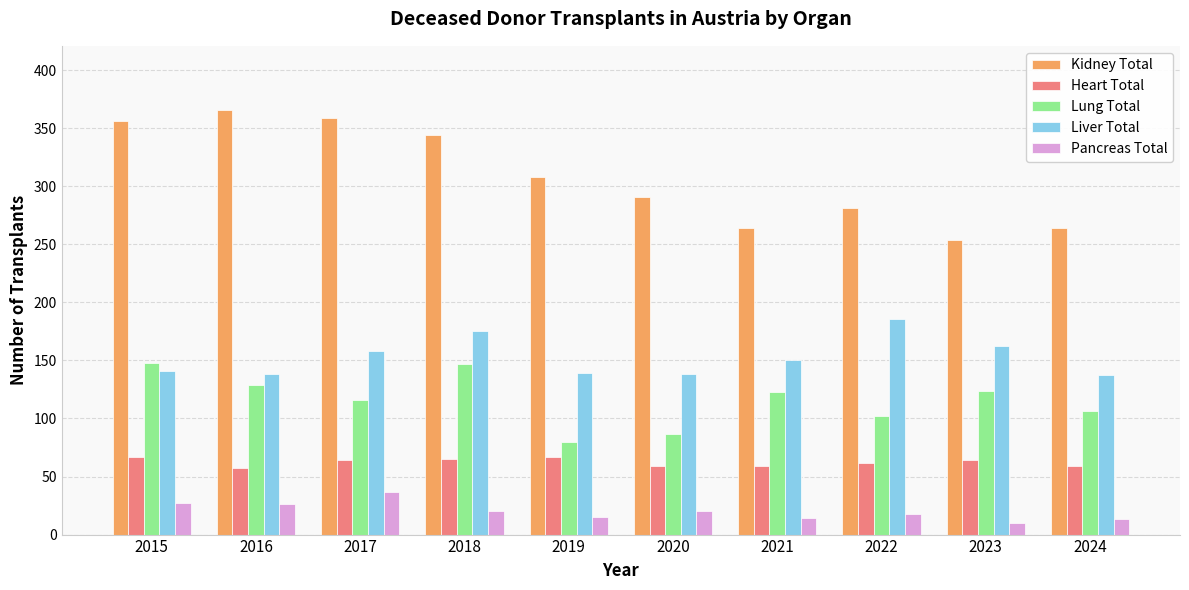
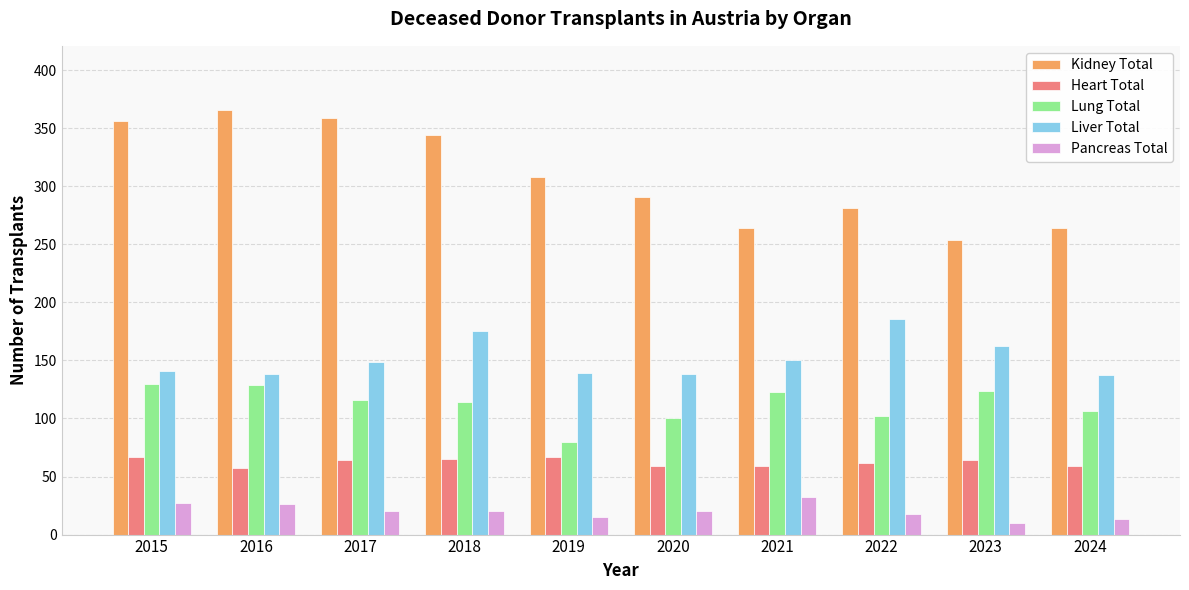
  {
    "Lung Total": {
-     "2015": 148,
+     "2015": 130,
      "2016": 129,
      "2017": 116,
-     "2018": 147,
+     "2018": 114,
      "2019": 80,
-     "2020": 87,
+     "2020": 100,
      "2021": 123,
      "2022": 102,
      "2023": 124,
      "2024": 106
    },
    "Liver Total": {
      "2015": 141,
      "2016": 138,
-     "2017": 158,
+     "2017": 149,
      "2018": 175,
      "2019": 139,
      "2020": 138,
      "2021": 150,
      "2022": 186,
      "2023": 162,
      "2024": 137
    },
    "Pancreas Total": {
      "2015": 27,
      "2016": 26,
-     "2017": 37,
+     "2017": 20,
      "2018": 20,
      "2019": 15,
      "2020": 20,
-     "2021": 14,
+     "2021": 32,
      "2022": 18,
      "2023": 10,
      "2024": 13
    }
  }
